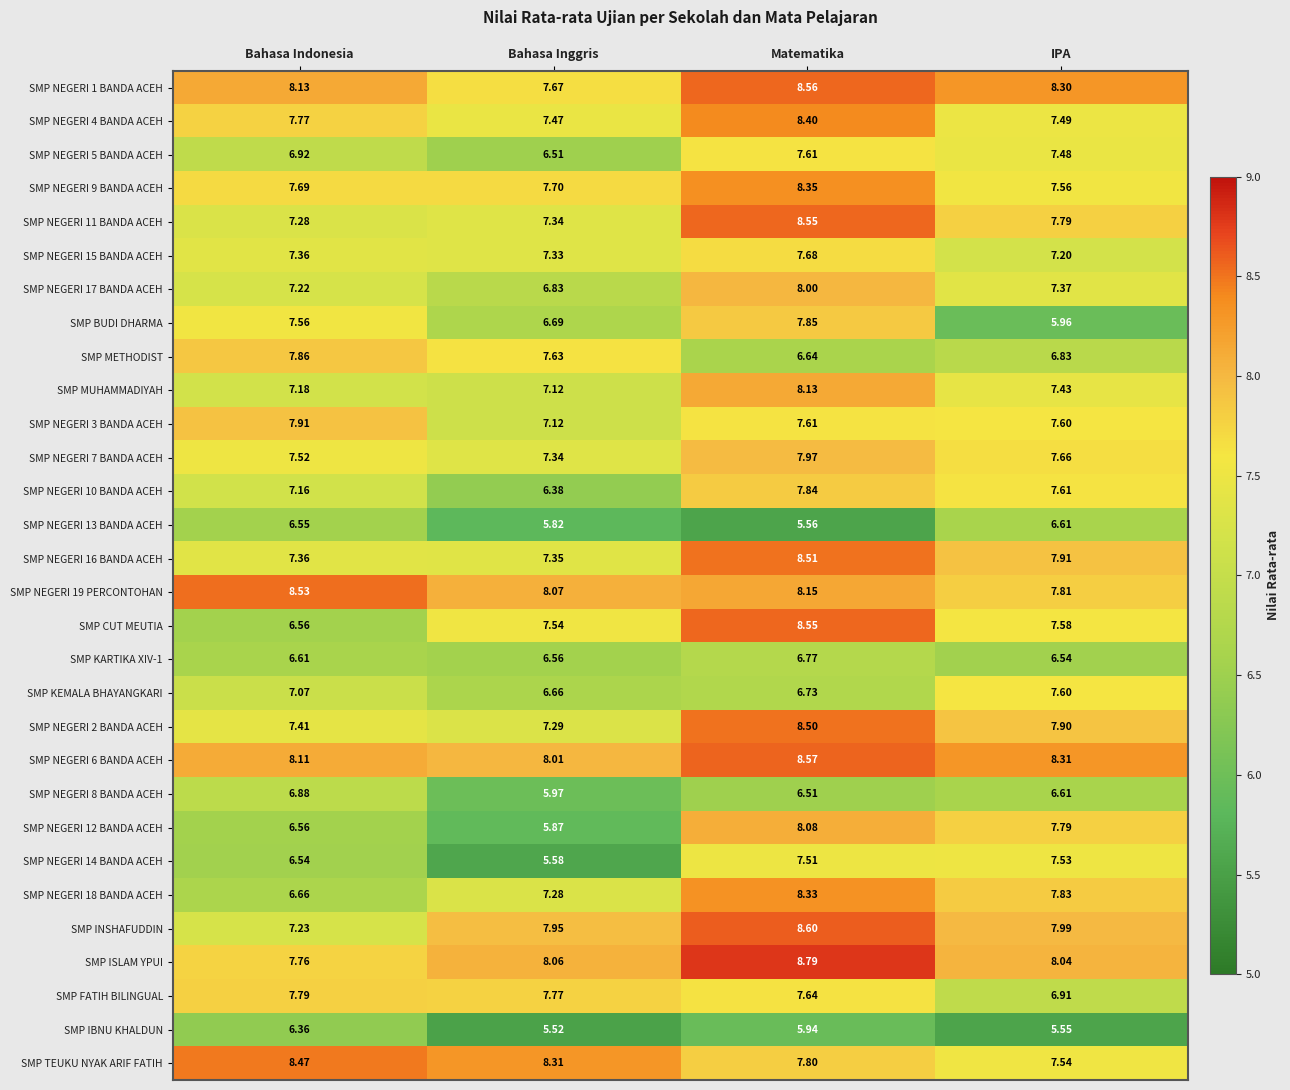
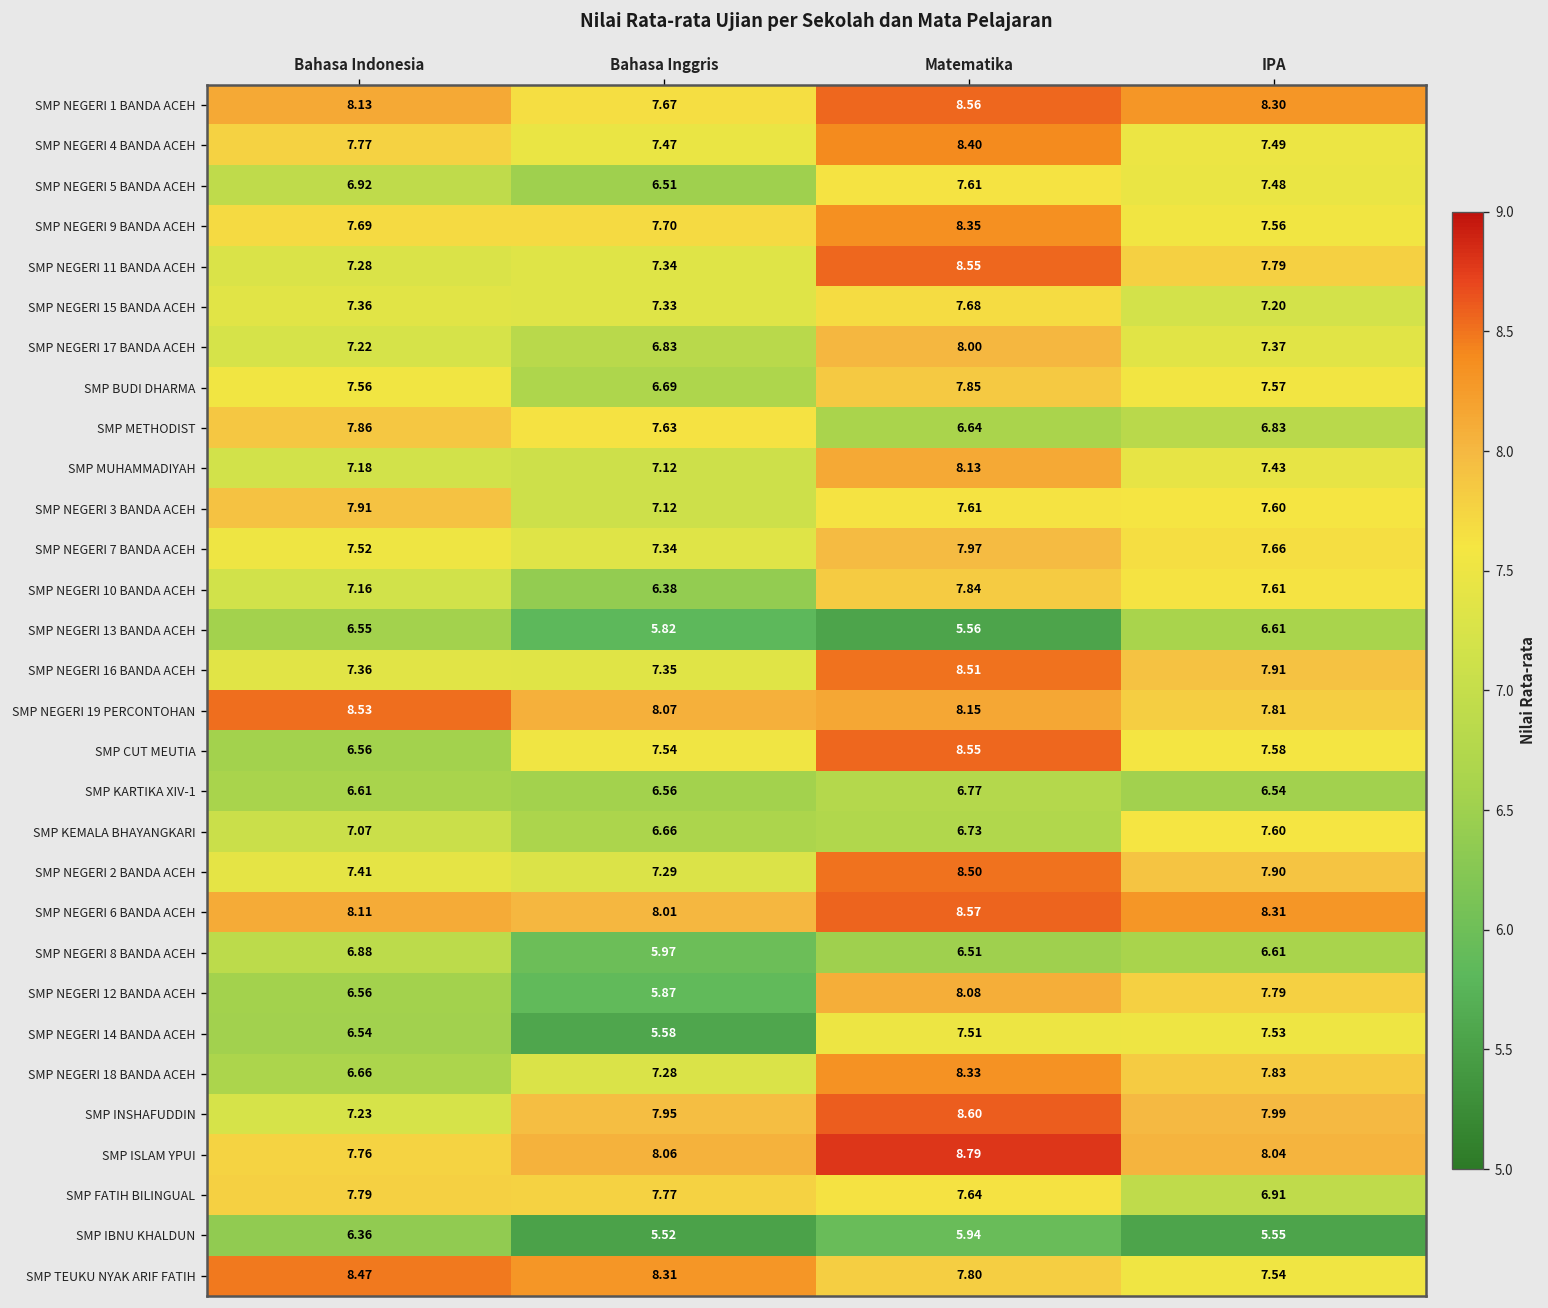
  {
    "SMP NEGERI 1 BANDA ACEH": {
      "Bahasa Indonesia": 8.13,
      "Bahasa Inggris": 7.67,
      "Matematika": 8.56,
      "IPA": 8.30
    },
    "SMP NEGERI 4 BANDA ACEH": {
      "Bahasa Indonesia": 7.77,
      "Bahasa Inggris": 7.47,
      "Matematika": 8.40,
      "IPA": 7.49
    },
    "SMP NEGERI 5 BANDA ACEH": {
      "Bahasa Indonesia": 6.92,
      "Bahasa Inggris": 6.51,
      "Matematika": 7.61,
      "IPA": 7.48
    },
    "SMP NEGERI 9 BANDA ACEH": {
      "Bahasa Indonesia": 7.69,
      "Bahasa Inggris": 7.70,
      "Matematika": 8.35,
      "IPA": 7.56
    },
    "SMP NEGERI 11 BANDA ACEH": {
      "Bahasa Indonesia": 7.28,
      "Bahasa Inggris": 7.34,
      "Matematika": 8.55,
      "IPA": 7.79
    },
    "SMP NEGERI 15 BANDA ACEH": {
      "Bahasa Indonesia": 7.36,
      "Bahasa Inggris": 7.33,
      "Matematika": 7.68,
      "IPA": 7.20
    },
    "SMP NEGERI 17 BANDA ACEH": {
      "Bahasa Indonesia": 7.22,
      "Bahasa Inggris": 6.83,
      "Matematika": 8.00,
      "IPA": 7.37
    },
    "SMP BUDI DHARMA": {
      "Bahasa Indonesia": 7.56,
      "Bahasa Inggris": 6.69,
      "Matematika": 7.85,
-     "IPA": 5.96
+     "IPA": 7.57
    },
    "SMP METHODIST": {
      "Bahasa Indonesia": 7.86,
      "Bahasa Inggris": 7.63,
      "Matematika": 6.64,
      "IPA": 6.83
    },
    "SMP MUHAMMADIYAH": {
      "Bahasa Indonesia": 7.18,
      "Bahasa Inggris": 7.12,
      "Matematika": 8.13,
      "IPA": 7.43
    },
    "SMP NEGERI 3 BANDA ACEH": {
      "Bahasa Indonesia": 7.91,
      "Bahasa Inggris": 7.12,
      "Matematika": 7.61,
      "IPA": 7.60
    },
    "SMP NEGERI 7 BANDA ACEH": {
      "Bahasa Indonesia": 7.52,
      "Bahasa Inggris": 7.34,
      "Matematika": 7.97,
      "IPA": 7.66
    },
    "SMP NEGERI 10 BANDA ACEH": {
      "Bahasa Indonesia": 7.16,
      "Bahasa Inggris": 6.38,
      "Matematika": 7.84,
      "IPA": 7.61
    },
    "SMP NEGERI 13 BANDA ACEH": {
      "Bahasa Indonesia": 6.55,
      "Bahasa Inggris": 5.82,
      "Matematika": 5.56,
      "IPA": 6.61
    },
    "SMP NEGERI 16 BANDA ACEH": {
      "Bahasa Indonesia": 7.36,
      "Bahasa Inggris": 7.35,
      "Matematika": 8.51,
      "IPA": 7.91
    },
    "SMP NEGERI 19 PERCONTOHAN": {
      "Bahasa Indonesia": 8.53,
      "Bahasa Inggris": 8.07,
      "Matematika": 8.15,
      "IPA": 7.81
    },
    "SMP CUT MEUTIA": {
      "Bahasa Indonesia": 6.56,
      "Bahasa Inggris": 7.54,
      "Matematika": 8.55,
      "IPA": 7.58
    },
    "SMP KARTIKA XIV-1": {
      "Bahasa Indonesia": 6.61,
      "Bahasa Inggris": 6.56,
      "Matematika": 6.77,
      "IPA": 6.54
    },
    "SMP KEMALA BHAYANGKARI": {
      "Bahasa Indonesia": 7.07,
      "Bahasa Inggris": 6.66,
      "Matematika": 6.73,
      "IPA": 7.60
    },
    "SMP NEGERI 2 BANDA ACEH": {
      "Bahasa Indonesia": 7.41,
      "Bahasa Inggris": 7.29,
      "Matematika": 8.50,
      "IPA": 7.90
    },
    "SMP NEGERI 6 BANDA ACEH": {
      "Bahasa Indonesia": 8.11,
      "Bahasa Inggris": 8.01,
      "Matematika": 8.57,
      "IPA": 8.31
    },
    "SMP NEGERI 8 BANDA ACEH": {
      "Bahasa Indonesia": 6.88,
      "Bahasa Inggris": 5.97,
      "Matematika": 6.51,
      "IPA": 6.61
    },
    "SMP NEGERI 12 BANDA ACEH": {
      "Bahasa Indonesia": 6.56,
      "Bahasa Inggris": 5.87,
      "Matematika": 8.08,
      "IPA": 7.79
    },
    "SMP NEGERI 14 BANDA ACEH": {
      "Bahasa Indonesia": 6.54,
      "Bahasa Inggris": 5.58,
      "Matematika": 7.51,
      "IPA": 7.53
    },
    "SMP NEGERI 18 BANDA ACEH": {
      "Bahasa Indonesia": 6.66,
      "Bahasa Inggris": 7.28,
      "Matematika": 8.33,
      "IPA": 7.83
    },
    "SMP INSHAFUDDIN": {
      "Bahasa Indonesia": 7.23,
      "Bahasa Inggris": 7.95,
      "Matematika": 8.60,
      "IPA": 7.99
    },
    "SMP ISLAM YPUI": {
      "Bahasa Indonesia": 7.76,
      "Bahasa Inggris": 8.06,
      "Matematika": 8.79,
      "IPA": 8.04
    },
    "SMP FATIH BILINGUAL": {
      "Bahasa Indonesia": 7.79,
      "Bahasa Inggris": 7.77,
      "Matematika": 7.64,
      "IPA": 6.91
    },
    "SMP IBNU KHALDUN": {
      "Bahasa Indonesia": 6.36,
      "Bahasa Inggris": 5.52,
      "Matematika": 5.94,
      "IPA": 5.55
    },
    "SMP TEUKU NYAK ARIF FATIH": {
      "Bahasa Indonesia": 8.47,
      "Bahasa Inggris": 8.31,
      "Matematika": 7.80,
      "IPA": 7.54
    }
  }
